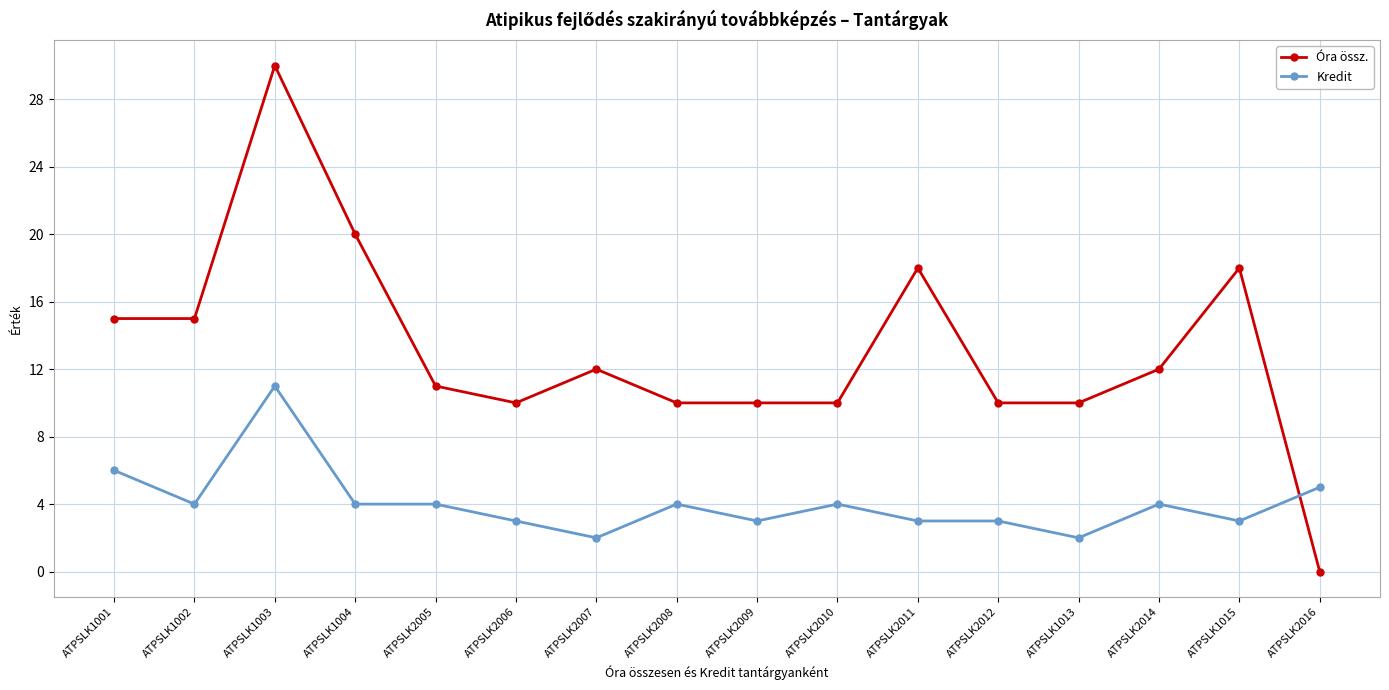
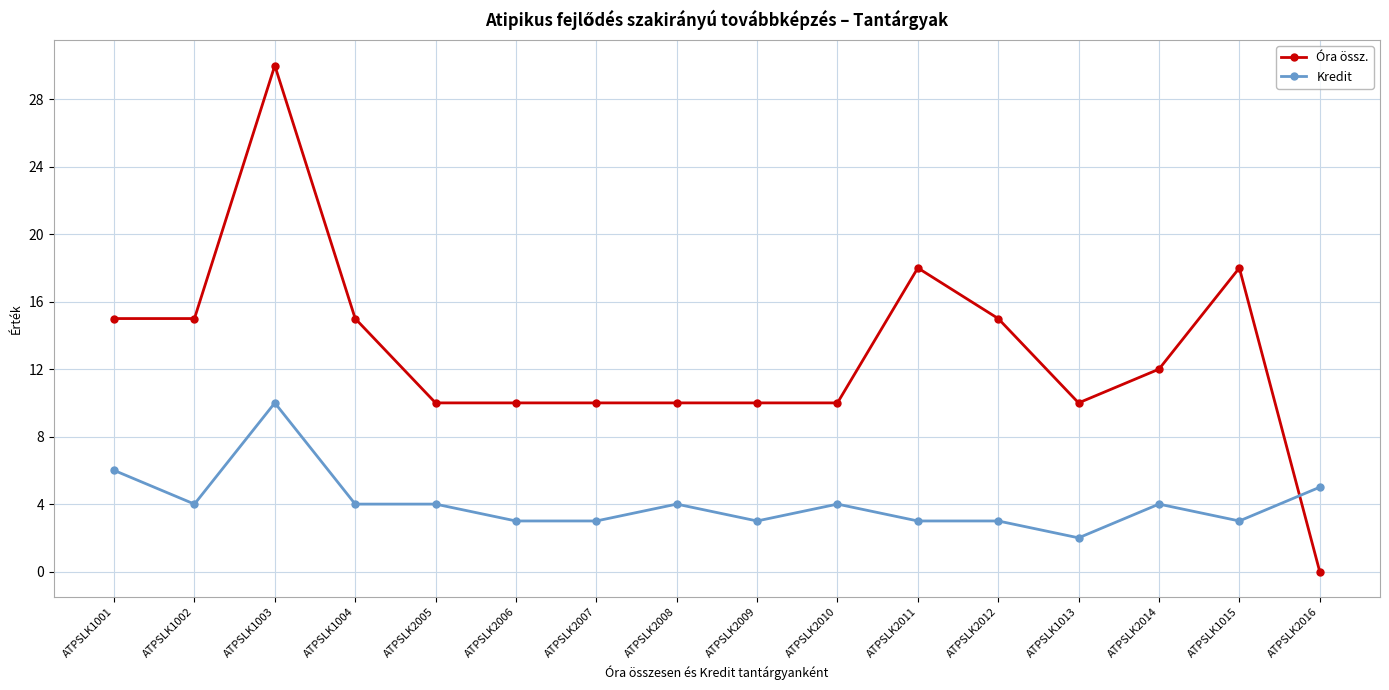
  {
    "Óra össz.": {
      "ATPSLK1001": 15,
      "ATPSLK1002": 15,
      "ATPSLK1003": 30,
-     "ATPSLK1004": 20,
-     "ATPSLK2005": 11,
+     "ATPSLK1004": 15,
+     "ATPSLK2005": 10,
      "ATPSLK2006": 10,
-     "ATPSLK2007": 12,
+     "ATPSLK2007": 10,
      "ATPSLK2008": 10,
      "ATPSLK2009": 10,
      "ATPSLK2010": 10,
      "ATPSLK2011": 18,
-     "ATPSLK2012": 10,
+     "ATPSLK2012": 15,
      "ATPSLK1013": 10,
      "ATPSLK2014": 12,
      "ATPSLK1015": 18,
      "ATPSLK2016": 0
    },
    "Kredit": {
      "ATPSLK1001": 6,
      "ATPSLK1002": 4,
-     "ATPSLK1003": 11,
+     "ATPSLK1003": 10,
      "ATPSLK1004": 4,
      "ATPSLK2005": 4,
      "ATPSLK2006": 3,
-     "ATPSLK2007": 2,
+     "ATPSLK2007": 3,
      "ATPSLK2008": 4,
      "ATPSLK2009": 3,
      "ATPSLK2010": 4,
      "ATPSLK2011": 3,
      "ATPSLK2012": 3,
      "ATPSLK1013": 2,
      "ATPSLK2014": 4,
      "ATPSLK1015": 3,
      "ATPSLK2016": 5
    }
  }
